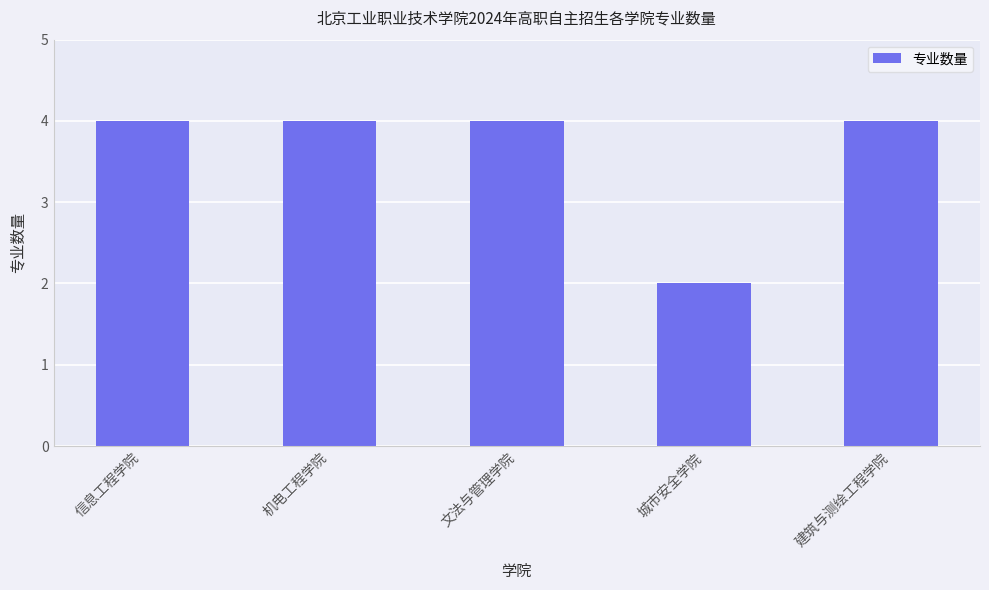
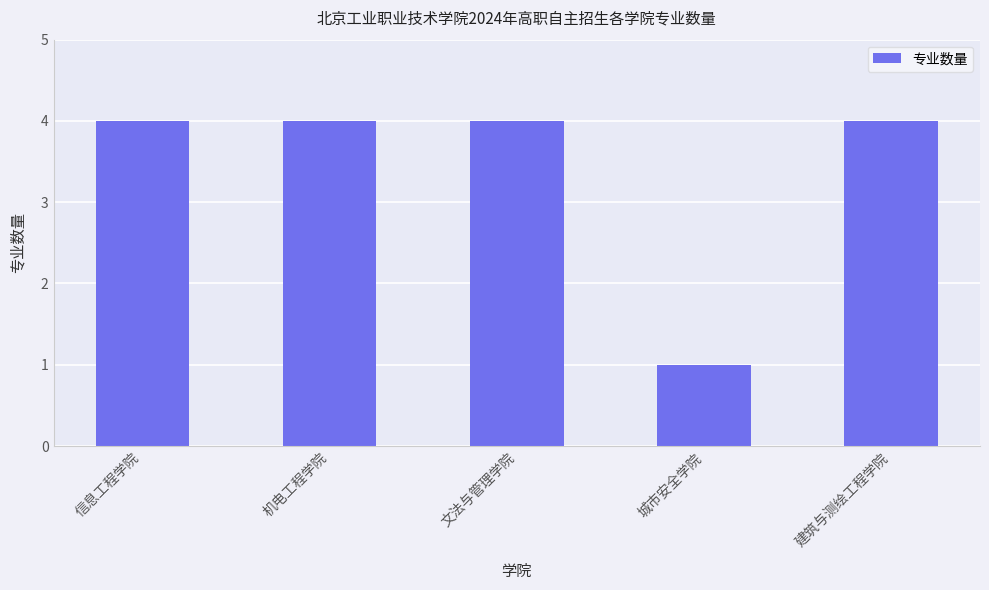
  {
    "信息工程学院": 4,
    "机电工程学院": 4,
    "文法与管理学院": 4,
-   "城市安全学院": 2,
+   "城市安全学院": 1,
    "建筑与测绘工程学院": 4
  }
